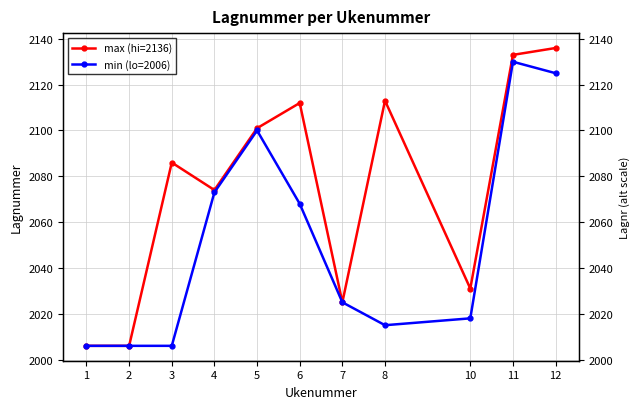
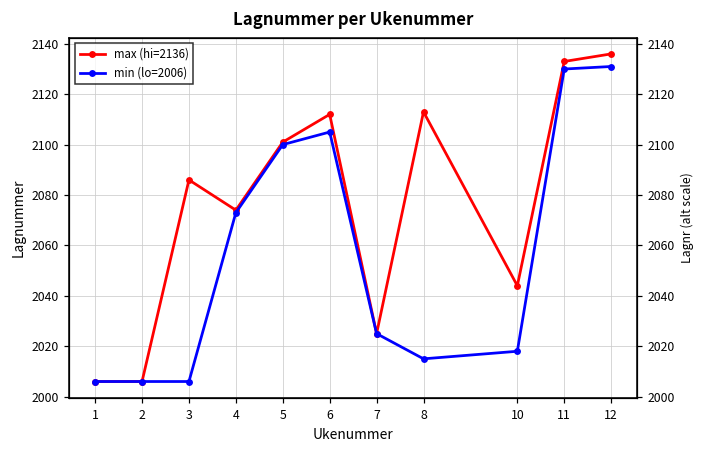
  {
    "max (hi=2136)": {
      "3": 2086,
      "6": 2112,
      "8": 2113,
-     "10": 2031,
+     "10": 2044,
      "11": 2133,
      "12": 2136
    },
    "min (lo=2006)": {
      "3": 2006,
-     "6": 2068,
+     "6": 2105,
      "8": 2015,
      "10": 2018,
      "11": 2130,
-     "12": 2125
+     "12": 2131
    }
  }
